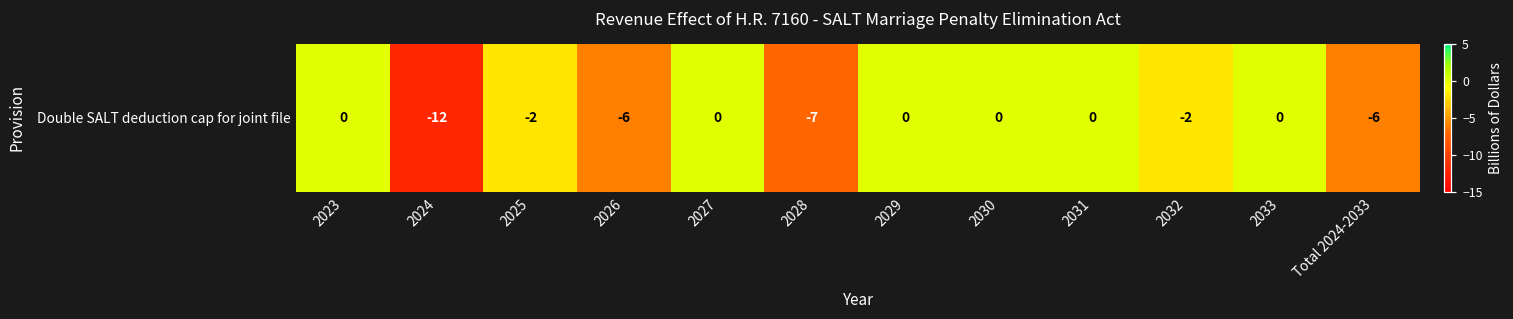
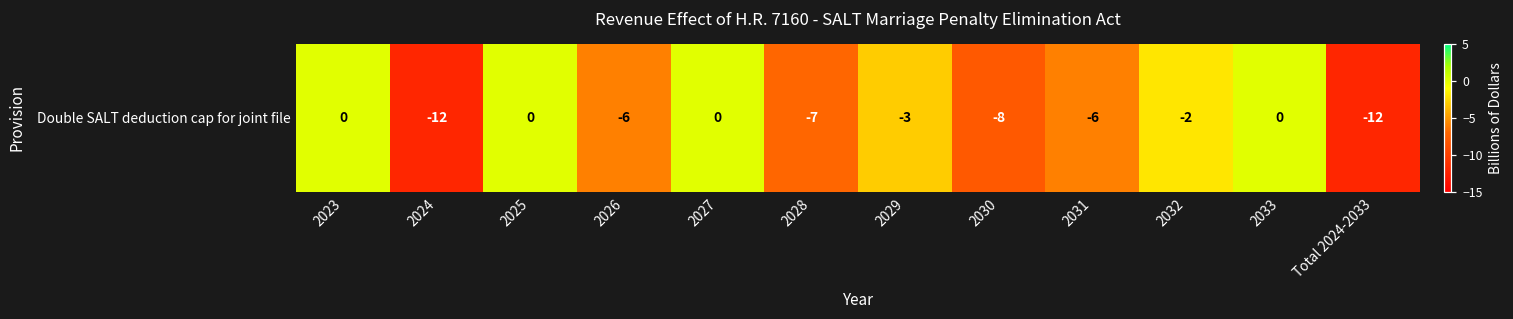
  {
    "Double SALT deduction cap for joint file": {
      "2023": 0,
      "2024": -12,
-     "2025": -2,
+     "2025": 0,
      "2026": -6,
      "2027": 0,
      "2028": -7,
-     "2029": 0,
-     "2030": 0,
-     "2031": 0,
+     "2029": -3,
+     "2030": -8,
+     "2031": -6,
      "2032": -2,
      "2033": 0,
-     "Total 2024-2033": -6
+     "Total 2024-2033": -12
    }
  }
